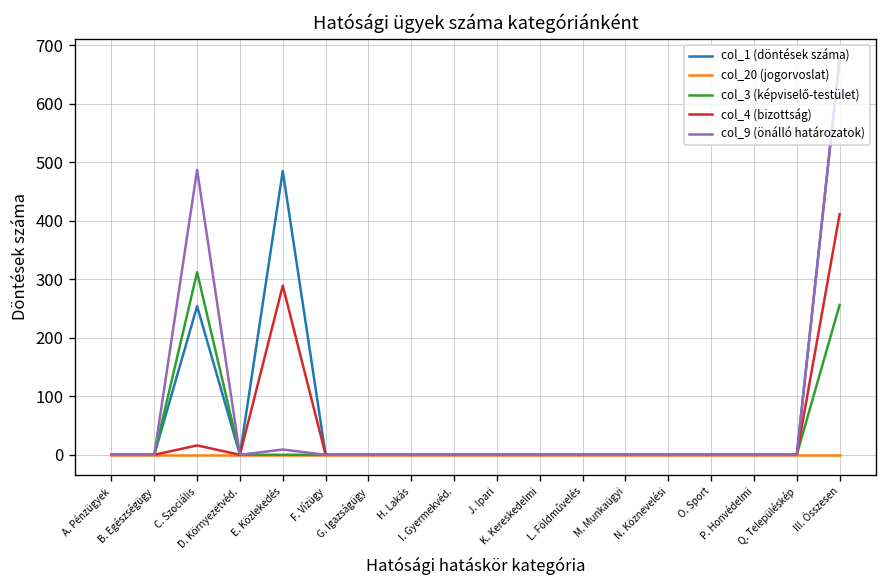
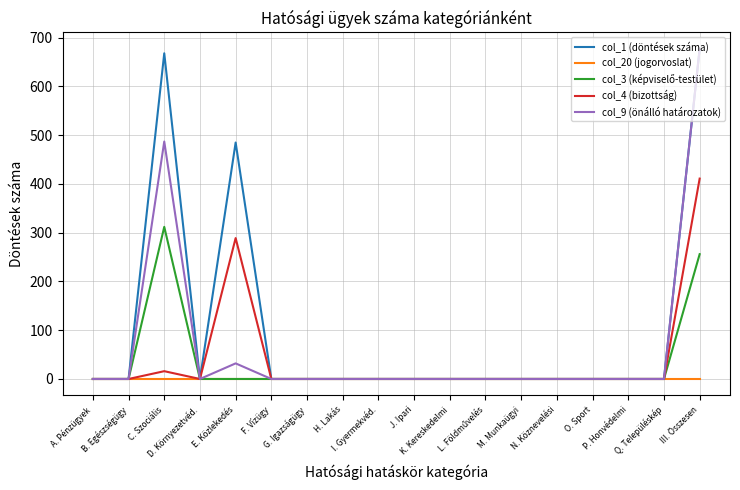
  {
    "col_1 (döntések száma)": {
-     "C. Szociális": 250,
+     "C. Szociális": 670,
      "E. Közlekedés": 490
    },
    "col_20 (jogorvoslat)": {
      "C. Szociális": 0,
      "III. Összesen": 0
    },
    "col_3 (képviselő-testület)": {
      "C. Szociális": 310,
      "III. Összesen": 260
    },
    "col_4 (bizottság)": {
      "C. Szociális": 20,
      "E. Közlekedés": 290,
      "III. Összesen": 410
    },
    "col_9 (önálló határozatok)": {
      "C. Szociális": 490,
-     "E. Közlekedés": 10
+     "E. Közlekedés": 30
    }
  }
